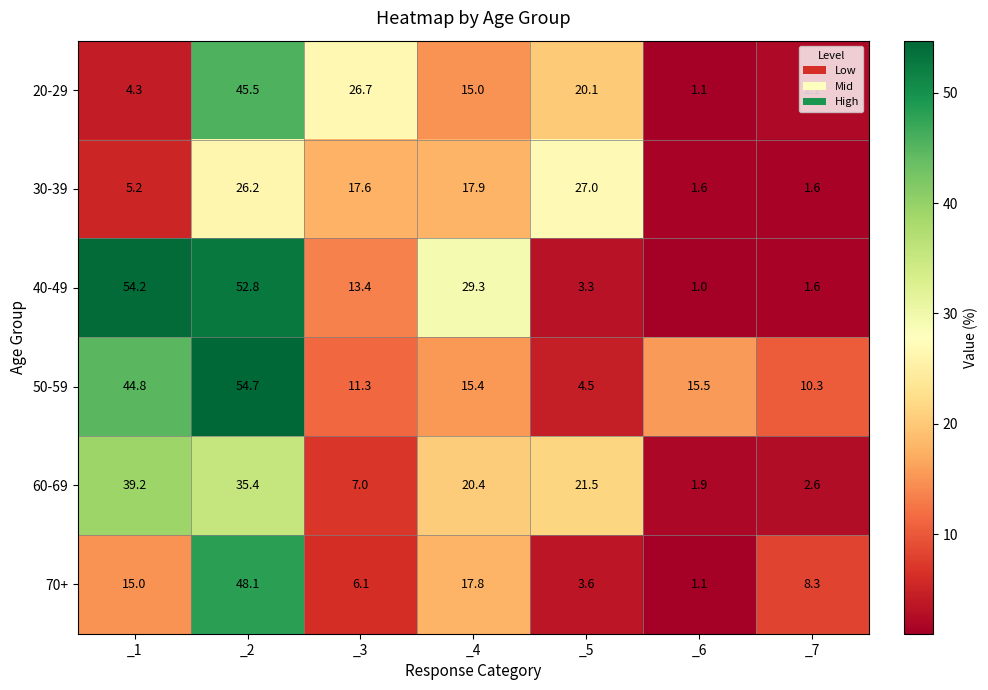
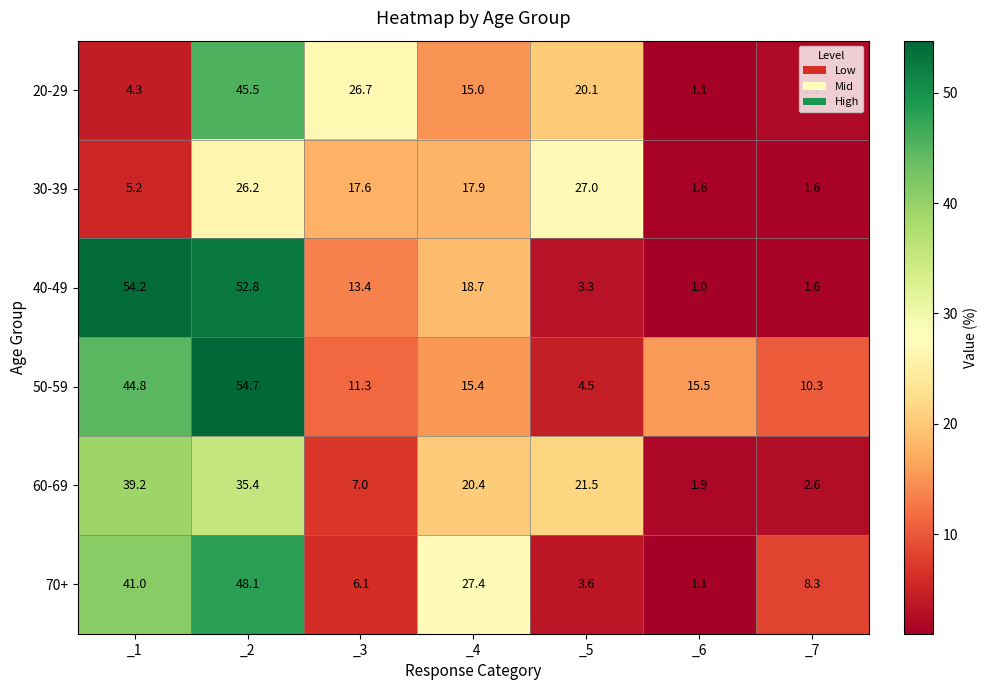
  {
    "20-29": {
      "_1": 4.3,
      "_2": 45.5,
      "_3": 26.7,
      "_4": 15.0,
      "_5": 20.1,
      "_6": 1.1
    },
    "30-39": {
      "_1": 5.2,
      "_2": 26.2,
      "_3": 17.6,
      "_4": 17.9,
      "_5": 27.0,
      "_6": 1.6,
      "_7": 1.6
    },
    "40-49": {
      "_1": 54.2,
      "_2": 52.8,
      "_3": 13.4,
-     "_4": 29.3,
+     "_4": 18.7,
      "_5": 3.3,
      "_6": 1.0,
      "_7": 1.6
    },
    "50-59": {
      "_1": 44.8,
      "_2": 54.7,
      "_3": 11.3,
      "_4": 15.4,
      "_5": 4.5,
      "_6": 15.5,
      "_7": 10.3
    },
    "60-69": {
      "_1": 39.2,
      "_2": 35.4,
      "_3": 7.0,
      "_4": 20.4,
      "_5": 21.5,
      "_6": 1.9,
      "_7": 2.6
    },
    "70+": {
-     "_1": 15.0,
+     "_1": 41.0,
      "_2": 48.1,
      "_3": 6.1,
-     "_4": 17.8,
+     "_4": 27.4,
      "_5": 3.6,
      "_6": 1.1,
      "_7": 8.3
    }
  }
